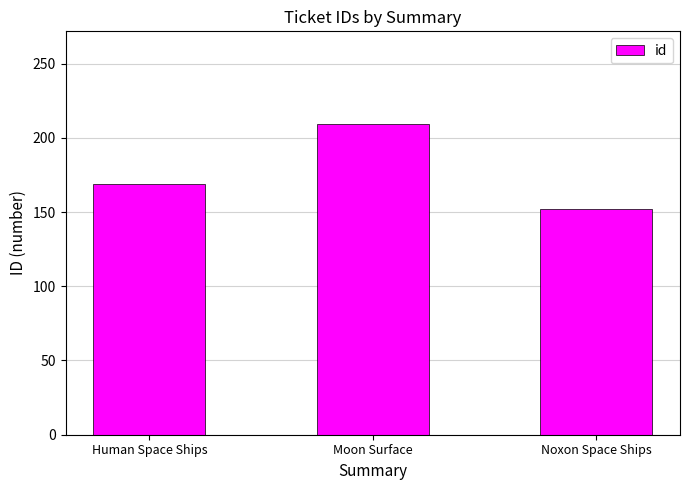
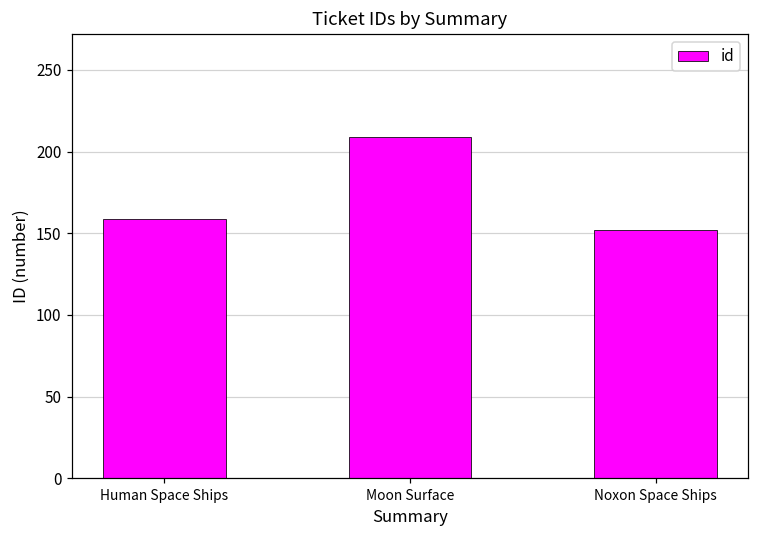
  {
-   "Human Space Ships": 169,
+   "Human Space Ships": 159,
    "Moon Surface": 209,
    "Noxon Space Ships": 152
  }
